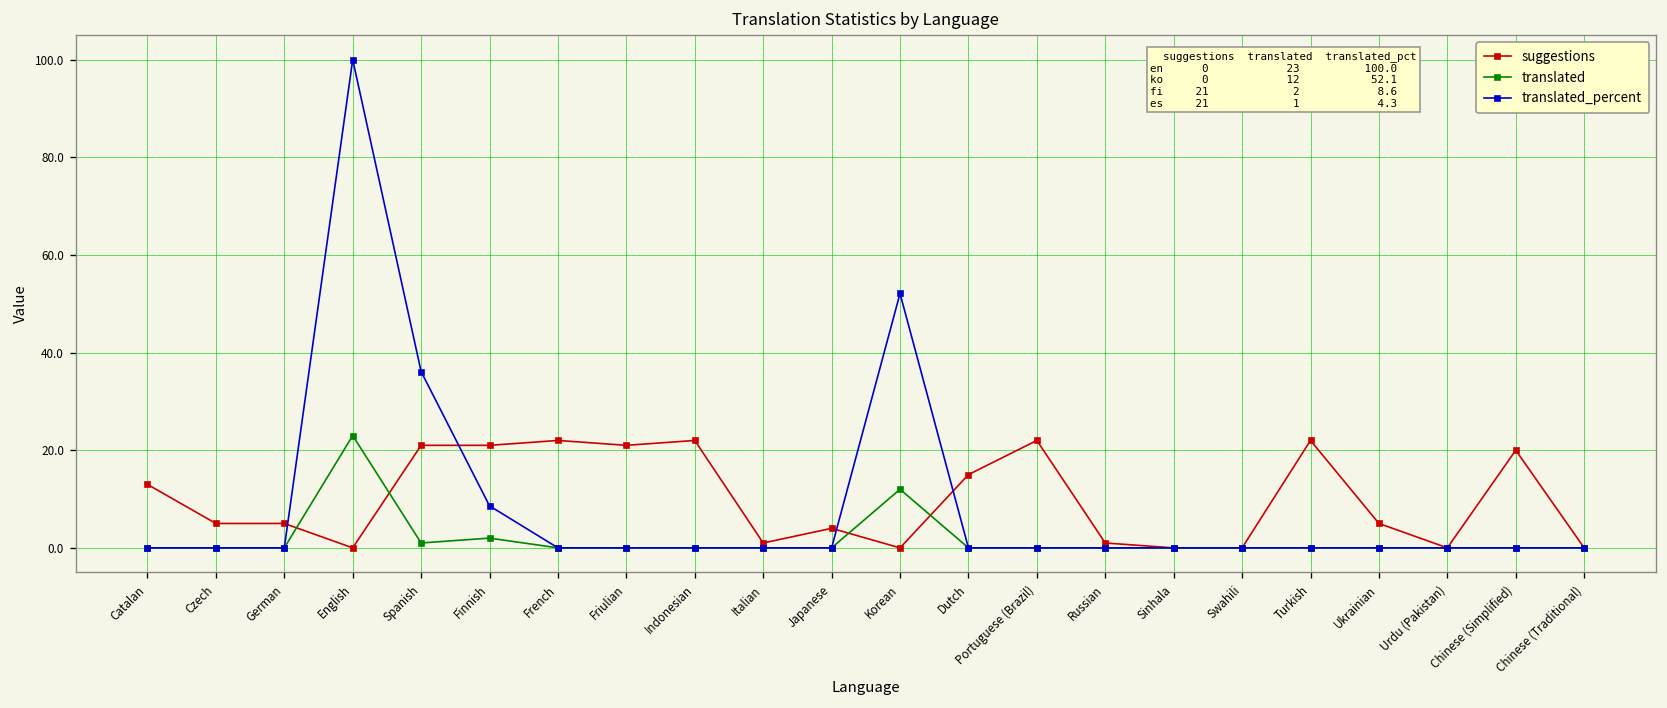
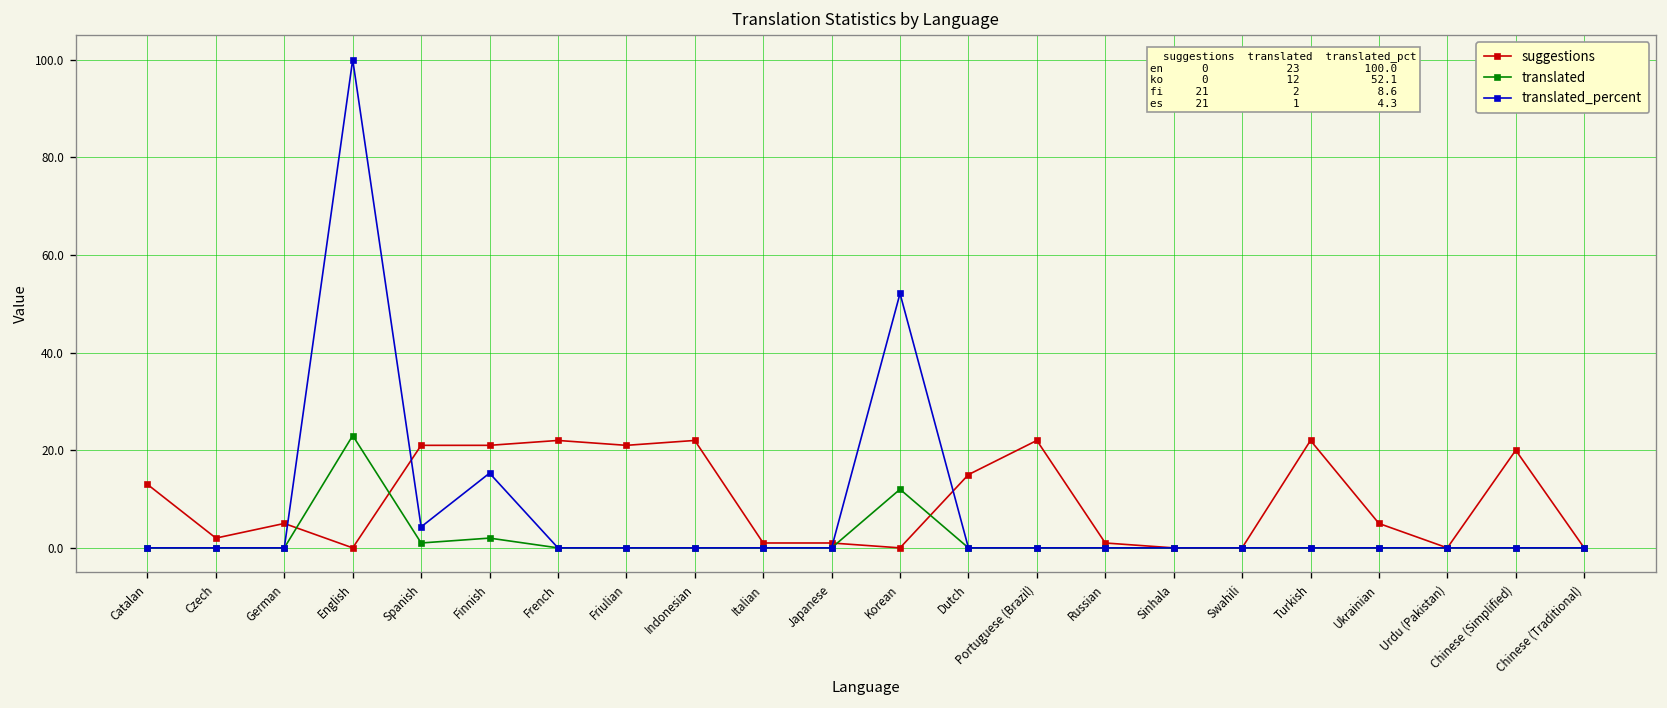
  {
    "suggestions": {
      "Catalan": 13,
-     "Czech": 5,
+     "Czech": 2,
      "German": 5,
      "English": 0,
      "Spanish": 21,
      "Finnish": 21,
      "French": 22,
      "Friulian": 21,
      "Indonesian": 22,
      "Italian": 1,
-     "Japanese": 4,
+     "Japanese": 1,
      "Korean": 0,
      "Dutch": 15,
      "Portuguese (Brazil)": 22,
      "Russian": 1,
      "Turkish": 22,
      "Ukrainian": 5,
      "Chinese (Simplified)": 20
    },
    "translated": {
      "English": 23,
      "Spanish": 1,
      "Finnish": 2,
      "Korean": 12
    },
    "translated_percent": {
      "English": 100,
-     "Spanish": 36,
-     "Finnish": 9,
+     "Spanish": 4,
+     "Finnish": 15,
      "Korean": 52
    }
  }
